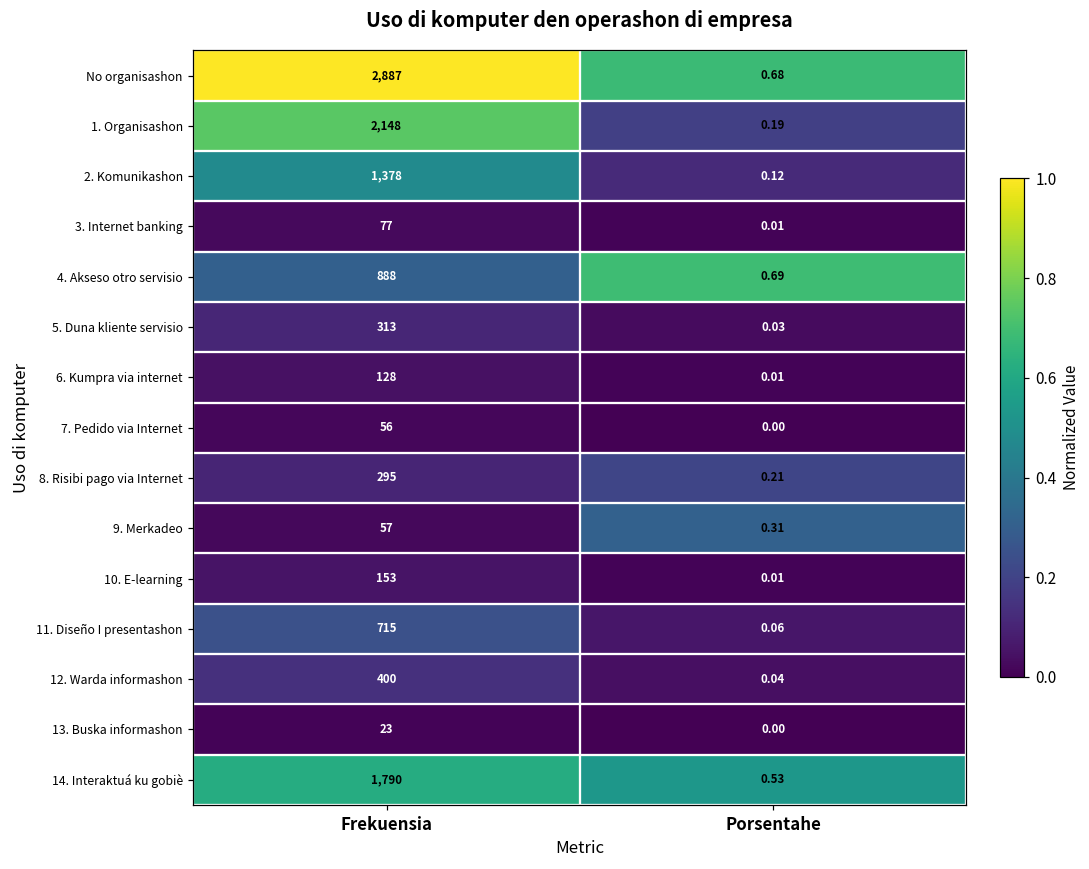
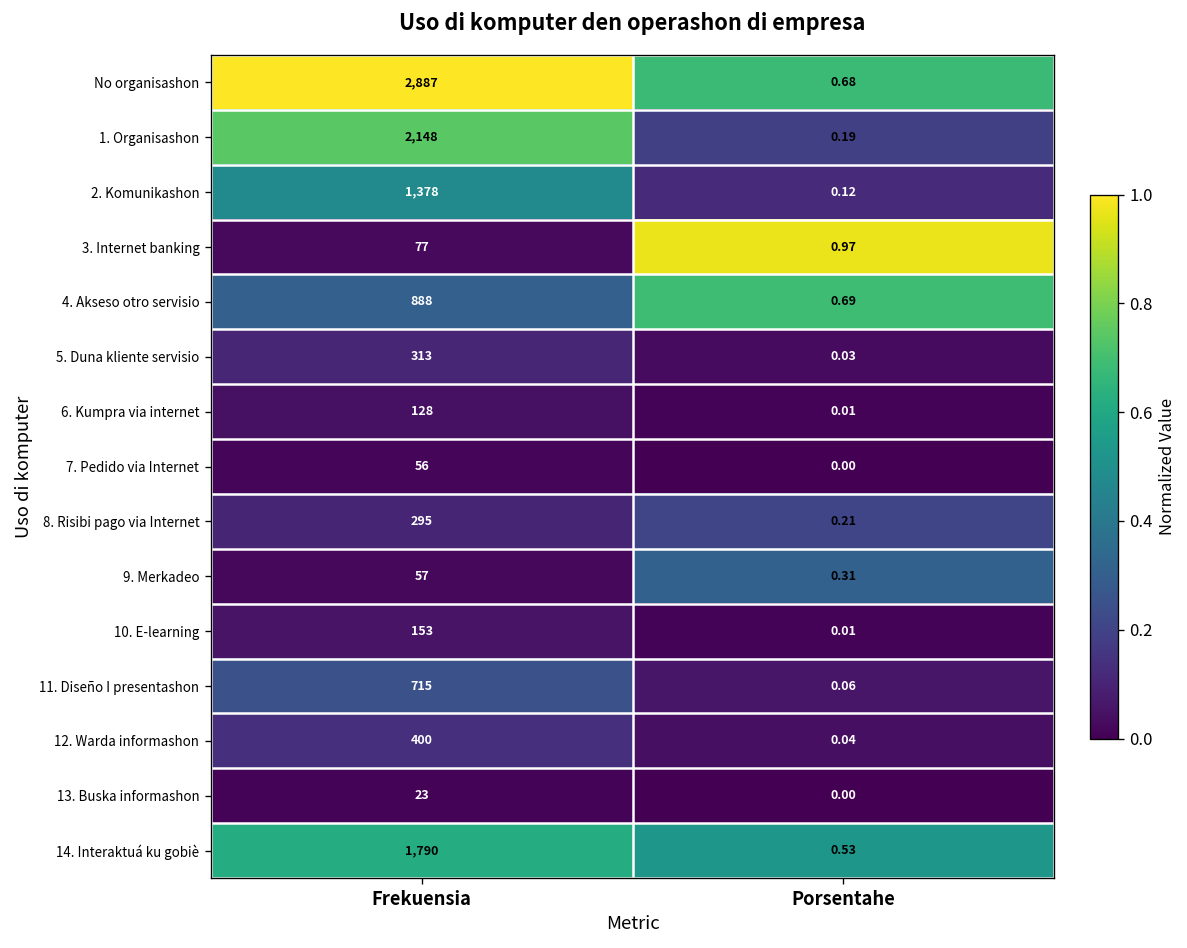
  {
    "No organisashon": {
      "Frekuensia": "2,887",
      "Porsentahe": "0.68"
    },
    "1. Organisashon": {
      "Frekuensia": "2,148",
      "Porsentahe": "0.19"
    },
    "2. Komunikashon": {
      "Frekuensia": "1,378",
      "Porsentahe": "0.12"
    },
    "3. Internet banking": {
      "Frekuensia": "77",
-     "Porsentahe": "0.01"
+     "Porsentahe": "0.97"
    },
    "4. Akseso otro servisio": {
      "Frekuensia": "888",
      "Porsentahe": "0.69"
    },
    "5. Duna kliente servisio": {
      "Frekuensia": "313",
      "Porsentahe": "0.03"
    },
    "6. Kumpra via internet": {
      "Frekuensia": "128",
      "Porsentahe": "0.01"
    },
    "7. Pedido via Internet": {
      "Frekuensia": "56",
      "Porsentahe": "0.00"
    },
    "8. Risibi pago via Internet": {
      "Frekuensia": "295",
      "Porsentahe": "0.21"
    },
    "9. Merkadeo": {
      "Frekuensia": "57",
      "Porsentahe": "0.31"
    },
    "10. E-learning": {
      "Frekuensia": "153",
      "Porsentahe": "0.01"
    },
    "11. Diseño I presentashon": {
      "Frekuensia": "715",
      "Porsentahe": "0.06"
    },
    "12. Warda informashon": {
      "Frekuensia": "400",
      "Porsentahe": "0.04"
    },
    "13. Buska informashon": {
      "Frekuensia": "23",
      "Porsentahe": "0.00"
    },
    "14. Interaktuá ku gobiè": {
      "Frekuensia": "1,790",
      "Porsentahe": "0.53"
    }
  }
